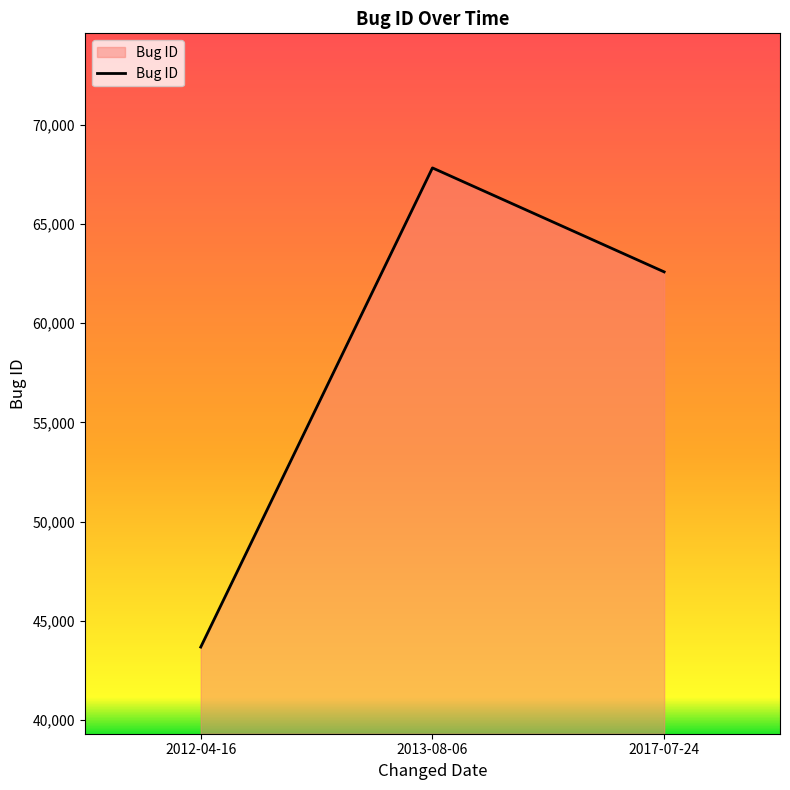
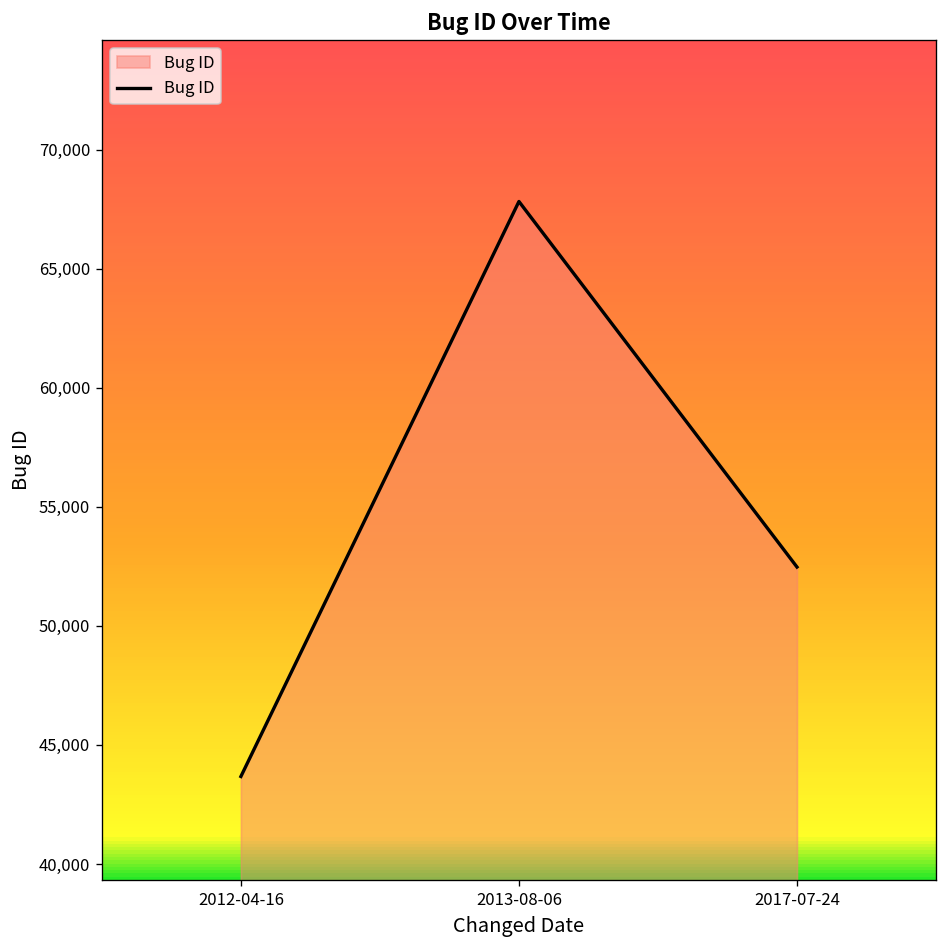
  {
    "2012-04-16": "43,700",
    "2013-08-06": "67,800",
-   "2017-07-24": "62,600"
+   "2017-07-24": "52,500"
  }
